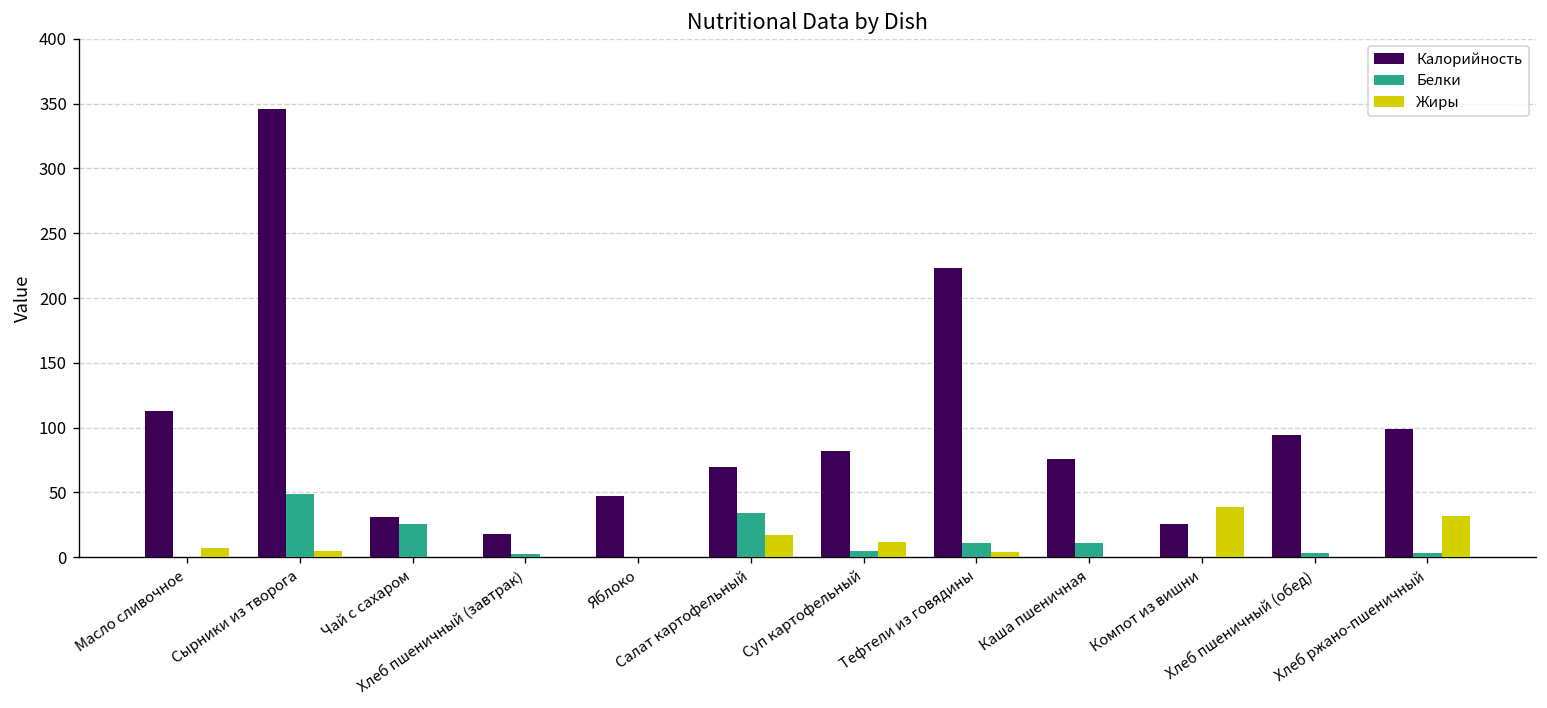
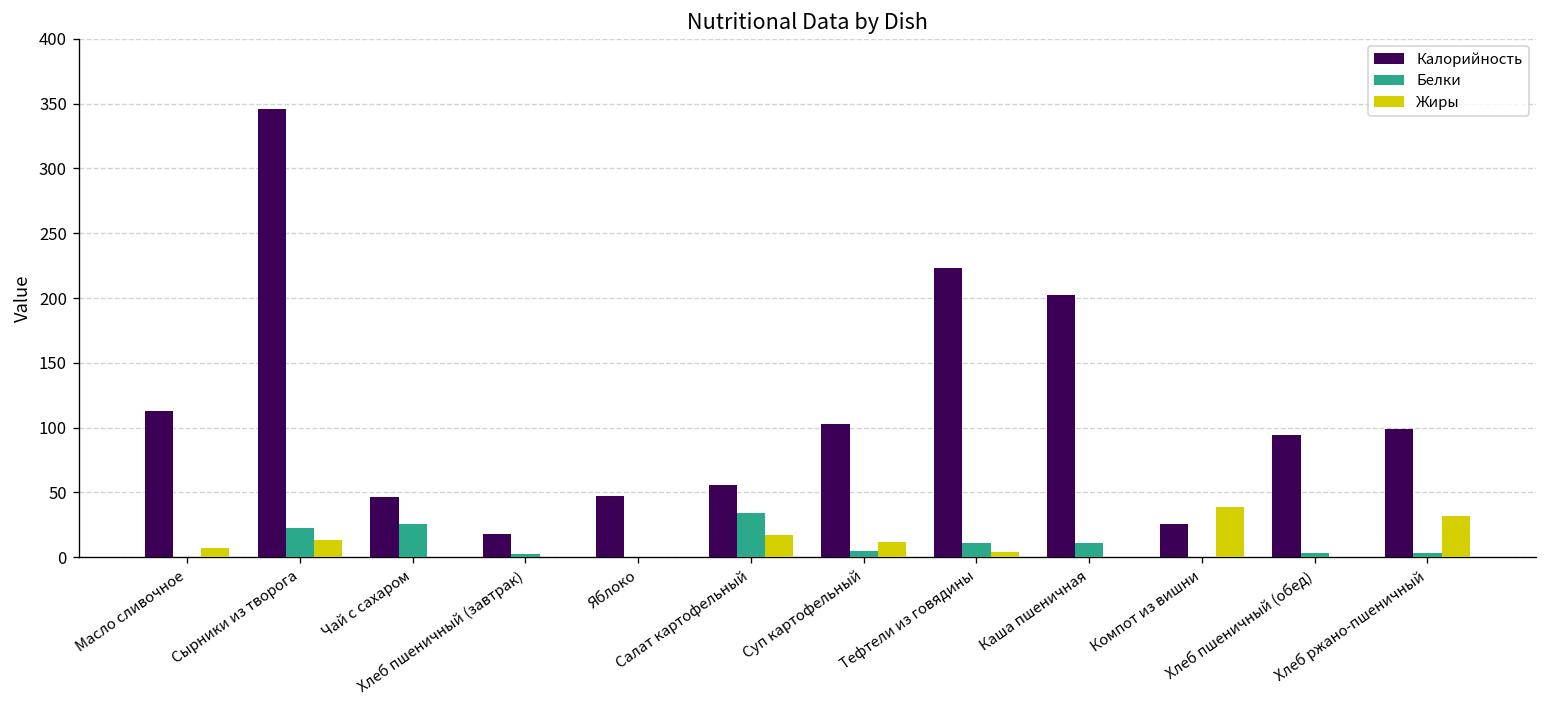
  {
    "Калорийность": {
      "Масло сливочное": 113,
      "Сырники из творога": 346,
-     "Чай с сахаром": 31,
+     "Чай с сахаром": 46,
      "Хлеб пшеничный (завтрак)": 18,
      "Яблоко": 47,
-     "Салат картофельный": 70,
-     "Суп картофельный": 82,
+     "Салат картофельный": 56,
+     "Суп картофельный": 103,
      "Тефтели из говядины": 223,
-     "Каша пшеничная": 76,
+     "Каша пшеничная": 203,
      "Компот из вишни": 26,
      "Хлеб пшеничный (обед)": 94,
      "Хлеб ржано-пшеничный": 99
    },
    "Белки": {
-     "Сырники из творога": 49,
+     "Сырники из творога": 23,
      "Чай с сахаром": 26,
      "Хлеб пшеничный (завтрак)": 2,
      "Салат картофельный": 34,
      "Суп картофельный": 5,
      "Тефтели из говядины": 11,
      "Каша пшеничная": 11,
      "Хлеб пшеничный (обед)": 3,
      "Хлеб ржано-пшеничный": 3
    },
    "Жиры": {
      "Масло сливочное": 7,
-     "Сырники из творога": 5,
+     "Сырники из творога": 13,
      "Салат картофельный": 18,
      "Суп картофельный": 12,
      "Тефтели из говядины": 4,
      "Компот из вишни": 39,
      "Хлеб ржано-пшеничный": 32
    }
  }
